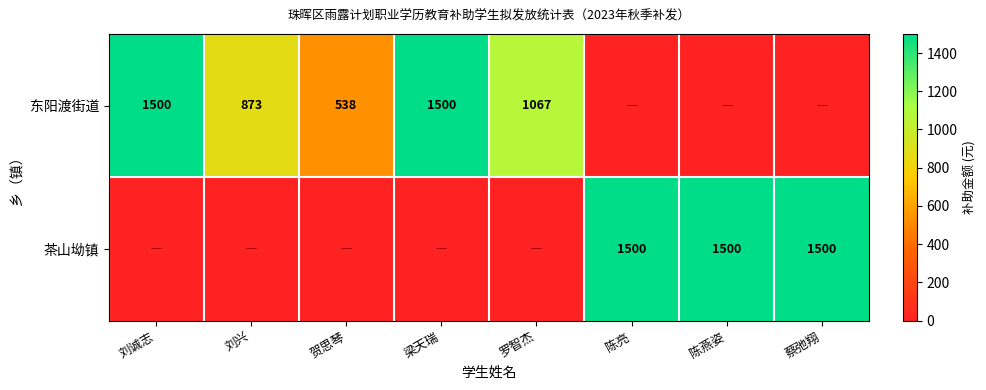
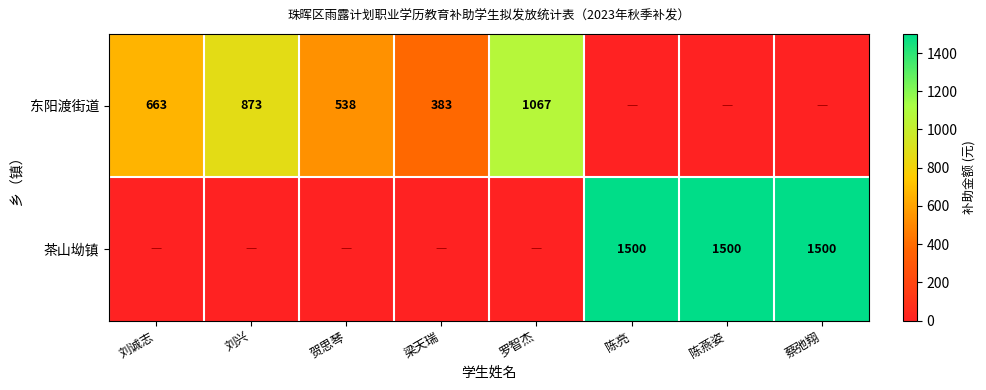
  {
    "东阳渡街道": {
-     "刘诚志": 1500,
+     "刘诚志": 663,
      "刘兴": 873,
      "贺思琴": 538,
-     "梁天瑞": 1500,
+     "梁天瑞": 383,
      "罗智杰": 1067
    },
    "茶山坳镇": {
      "陈亮": 1500,
      "陈燕姿": 1500,
      "蔡弛翔": 1500
    }
  }
